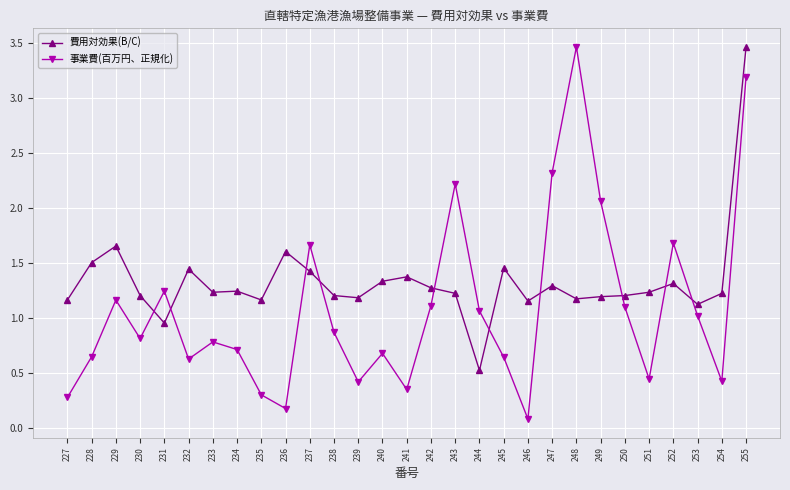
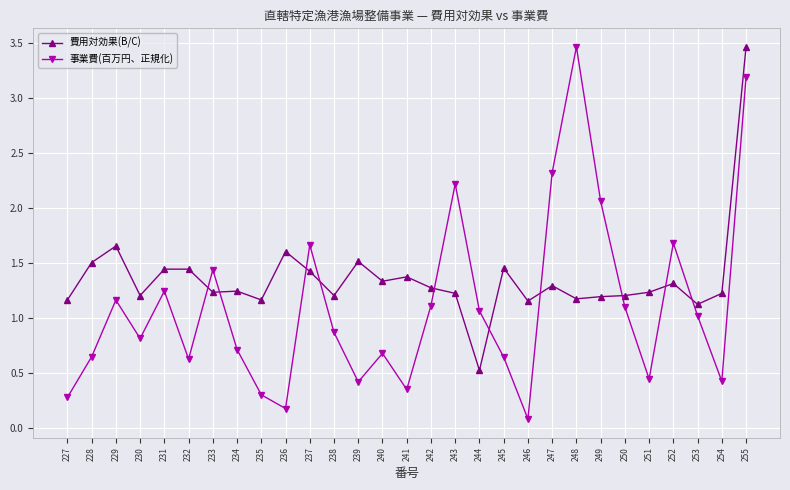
  {
    "費用対効果(B/C)": {
      "227": 1.16,
      "228": 1.50,
      "229": 1.65,
      "230": 1.20,
-     "231": 0.95,
+     "231": 1.44,
      "232": 1.44,
      "233": 1.23,
      "234": 1.24,
      "235": 1.16,
      "236": 1.60,
      "237": 1.42,
      "238": 1.20,
-     "239": 1.18,
+     "239": 1.51,
      "240": 1.33,
      "241": 1.37,
      "242": 1.27,
      "243": 1.22,
      "244": 0.52,
      "245": 1.45,
      "246": 1.15,
      "247": 1.29,
      "248": 1.17,
      "249": 1.19,
      "250": 1.20,
      "251": 1.23,
      "252": 1.31,
      "253": 1.12,
      "254": 1.22,
      "255": 3.46
    },
    "事業費(百万円、正規化)": {
      "227": 0.27,
      "228": 0.64,
      "229": 1.16,
      "230": 0.81,
      "231": 1.24,
      "232": 0.62,
-     "233": 0.78,
+     "233": 1.43,
      "234": 0.71,
      "235": 0.30,
      "236": 0.17,
      "237": 1.66,
      "238": 0.87,
      "239": 0.42,
      "240": 0.67,
      "241": 0.35,
      "242": 1.11,
      "243": 2.21,
      "244": 1.06,
      "245": 0.64,
      "246": 0.08,
      "247": 2.32,
      "248": 3.46,
      "249": 2.06,
      "250": 1.10,
      "251": 0.44,
      "252": 1.68,
      "253": 1.02,
      "254": 0.42,
      "255": 3.19
    }
  }
